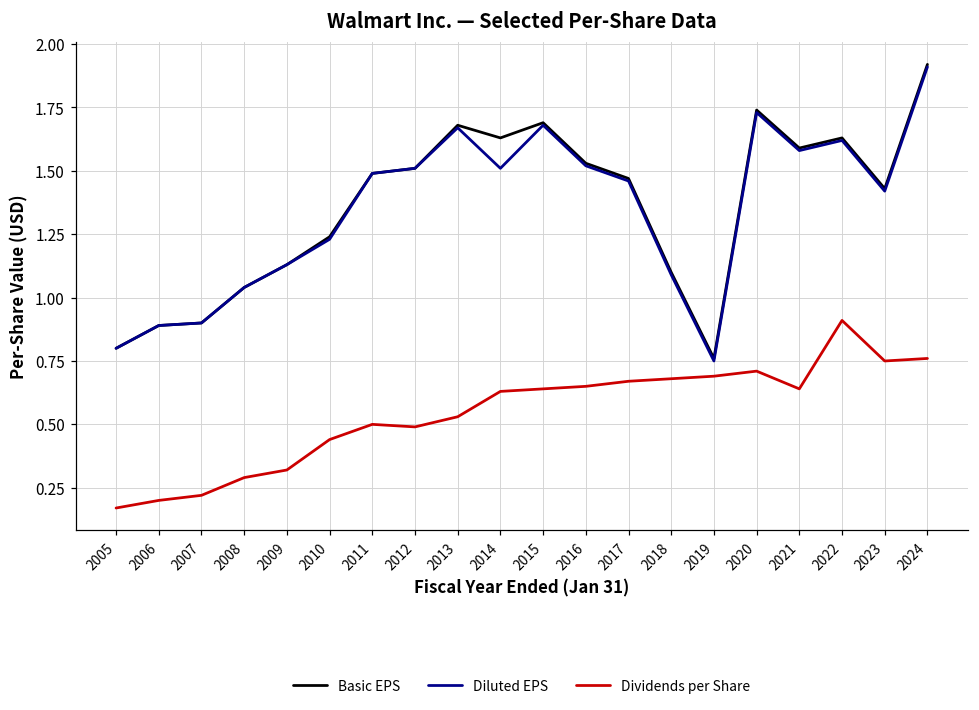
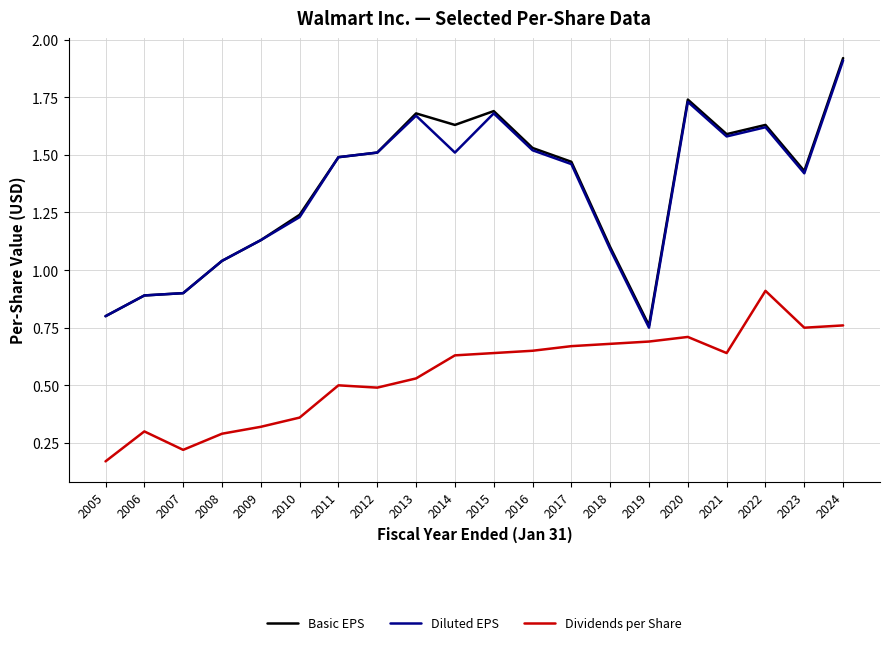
  {
    "Basic EPS": {
      "2014": 1.63
    },
    "Diluted EPS": {
      "2014": 1.51
    },
    "Dividends per Share": {
      "2005": 0.17,
-     "2006": 0.2,
+     "2006": 0.3,
      "2007": 0.22,
      "2008": 0.29,
      "2009": 0.32,
-     "2010": 0.44,
+     "2010": 0.36,
      "2011": 0.50,
      "2012": 0.49,
      "2013": 0.53,
      "2014": 0.63,
      "2015": 0.64,
      "2016": 0.65,
      "2017": 0.67,
      "2018": 0.68,
      "2019": 0.69,
      "2020": 0.71,
      "2021": 0.64,
      "2022": 0.91,
      "2023": 0.75,
      "2024": 0.76
    }
  }
